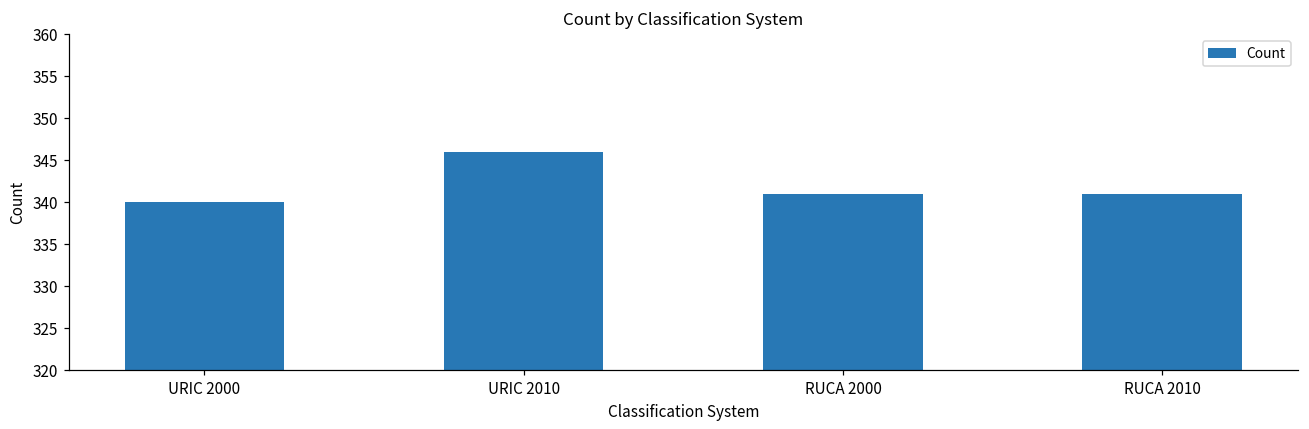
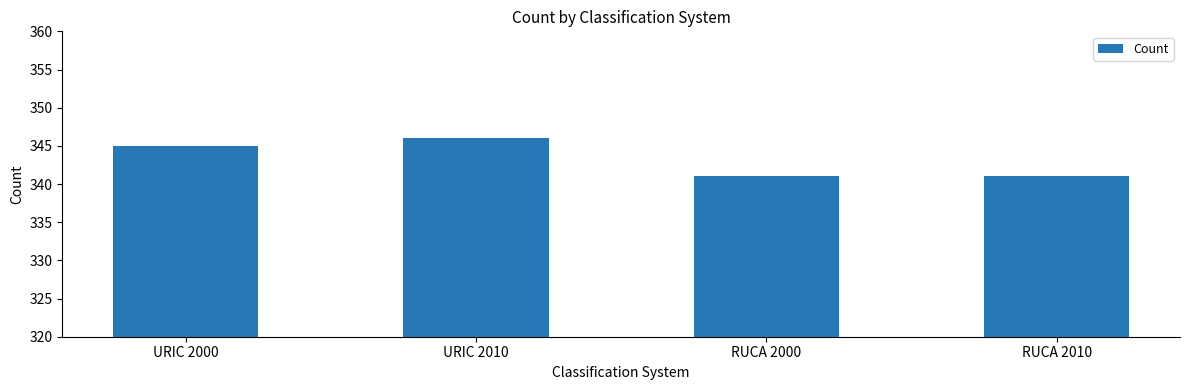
  {
-   "URIC 2000": 340,
+   "URIC 2000": 345,
    "URIC 2010": 346,
    "RUCA 2000": 341,
    "RUCA 2010": 341
  }
